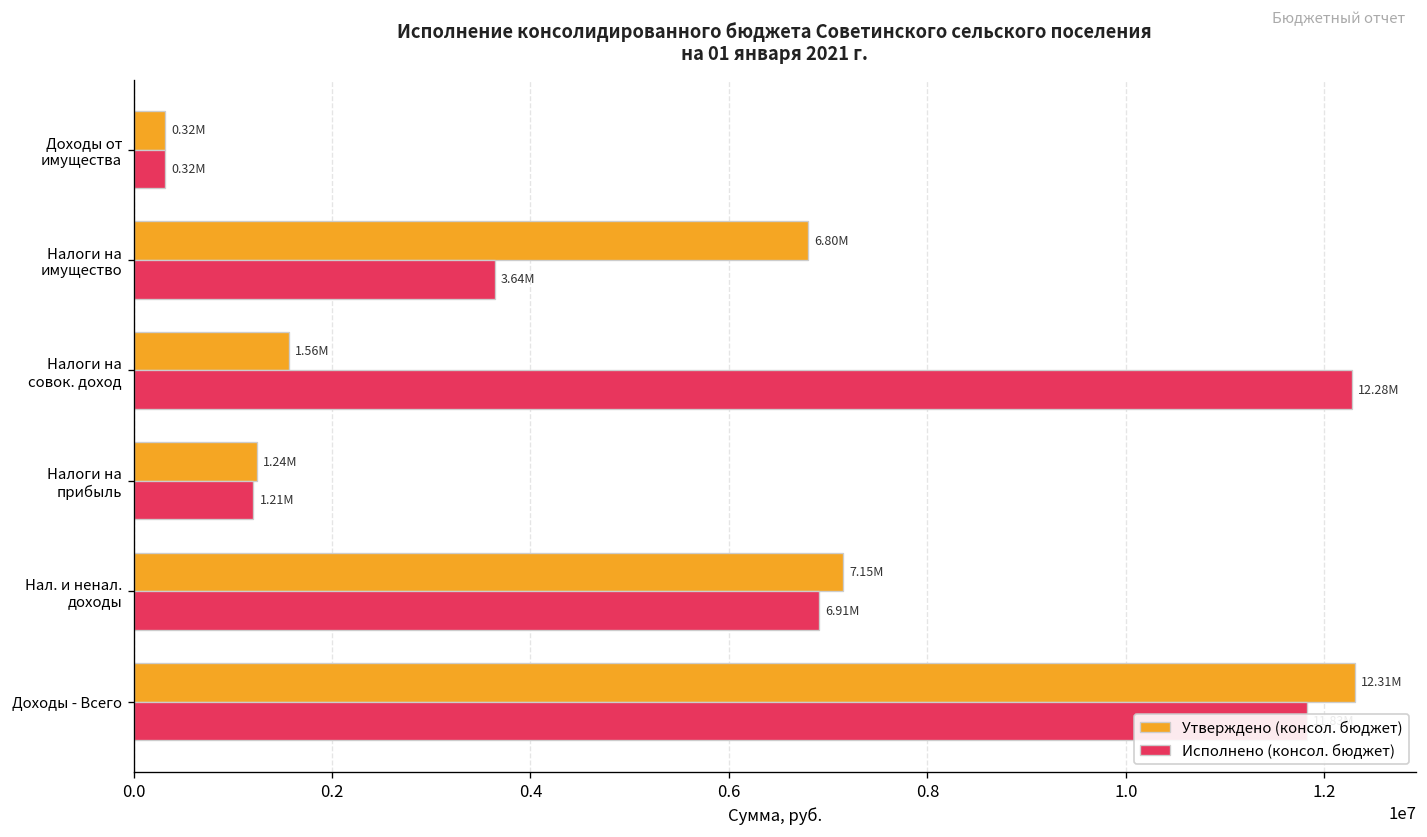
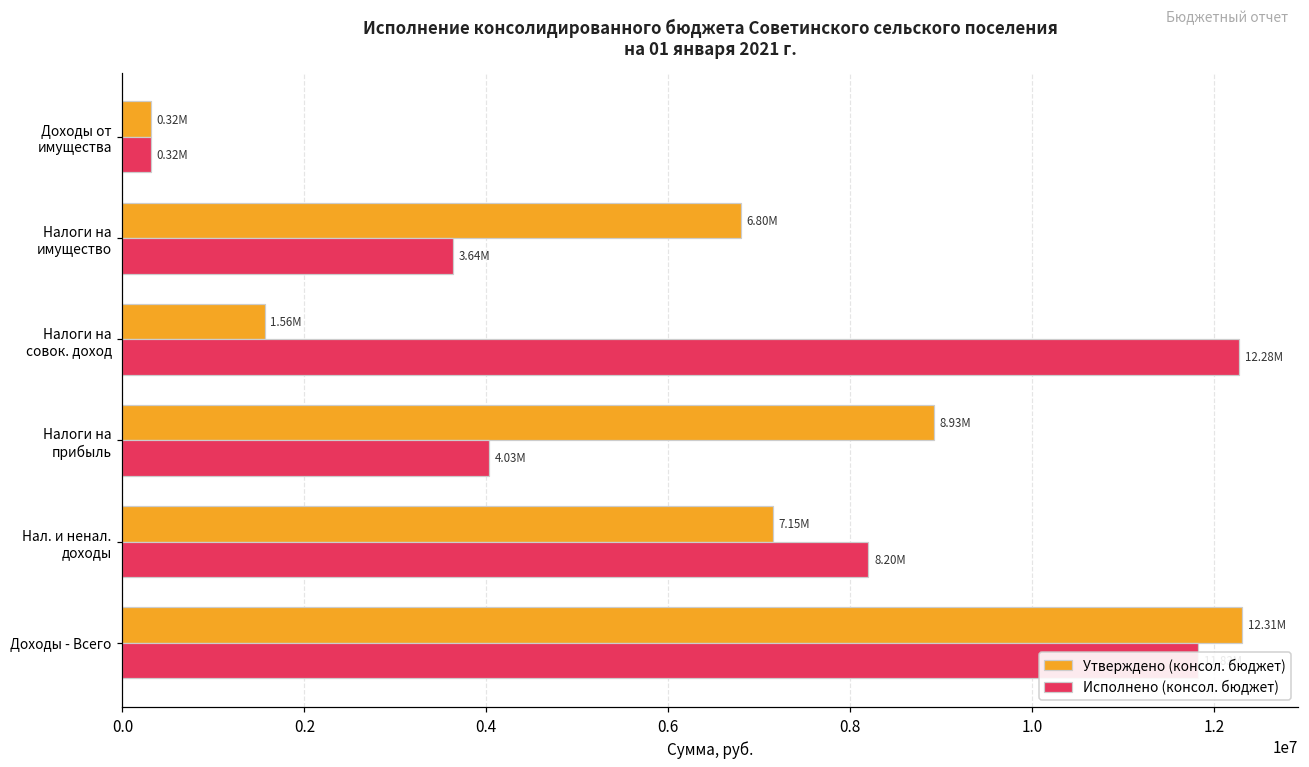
  {
    "Утверждено (консол. бюджет)": {
      "Доходы от имущества": "0.32M",
      "Налоги на имущество": "6.80M",
      "Налоги на совок. доход": "1.56M",
-     "Налоги на прибыль": "1.24M",
+     "Налоги на прибыль": "8.93M",
      "Нал. и ненал. доходы": "7.15M",
      "Доходы - Всего": "12.31M"
    },
    "Исполнено (консол. бюджет)": {
      "Доходы от имущества": "0.32M",
      "Налоги на имущество": "3.64M",
      "Налоги на совок. доход": "12.28M",
-     "Налоги на прибыль": "1.21M",
-     "Нал. и ненал. доходы": "6.91M"
+     "Налоги на прибыль": "4.03M",
+     "Нал. и ненал. доходы": "8.20M"
    }
  }
